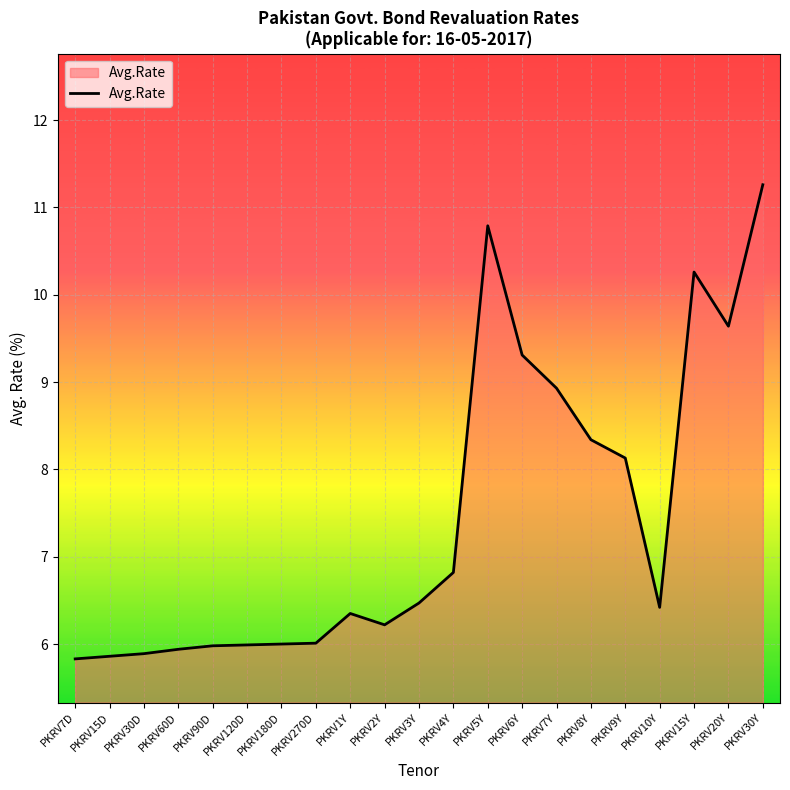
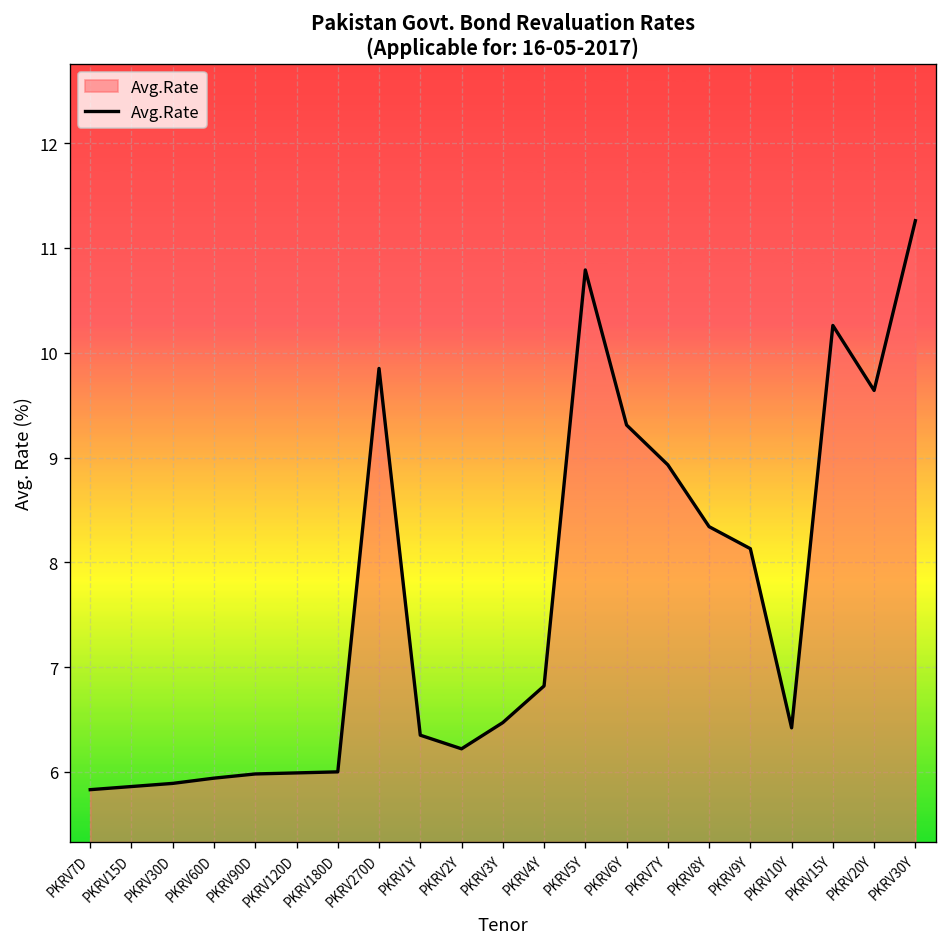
  {
    "PKRV7D": 5.8,
    "PKRV15D": 5.9,
    "PKRV30D": 5.9,
    "PKRV60D": 5.9,
    "PKRV90D": 6.0,
    "PKRV120D": 6.0,
    "PKRV180D": 6.0,
-   "PKRV270D": 6.0,
+   "PKRV270D": 9.9,
    "PKRV1Y": 6.4,
    "PKRV2Y": 6.2,
    "PKRV3Y": 6.5,
    "PKRV4Y": 6.8,
    "PKRV5Y": 10.8,
    "PKRV6Y": 9.3,
    "PKRV7Y": 8.9,
    "PKRV8Y": 8.3,
    "PKRV9Y": 8.1,
    "PKRV10Y": 6.4,
    "PKRV15Y": 10.3,
    "PKRV20Y": 9.6,
    "PKRV30Y": 11.3
  }
